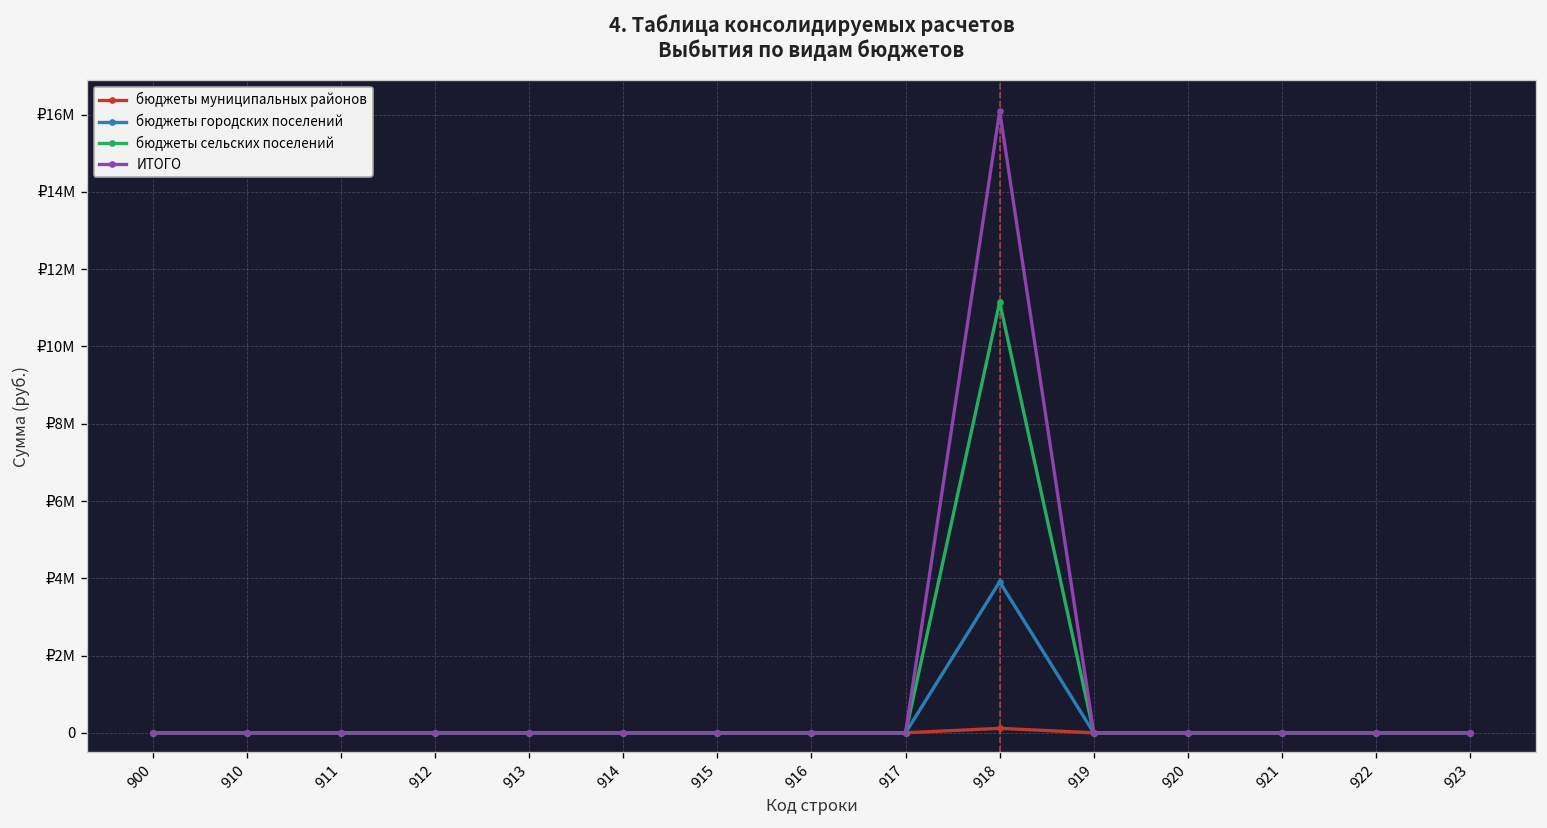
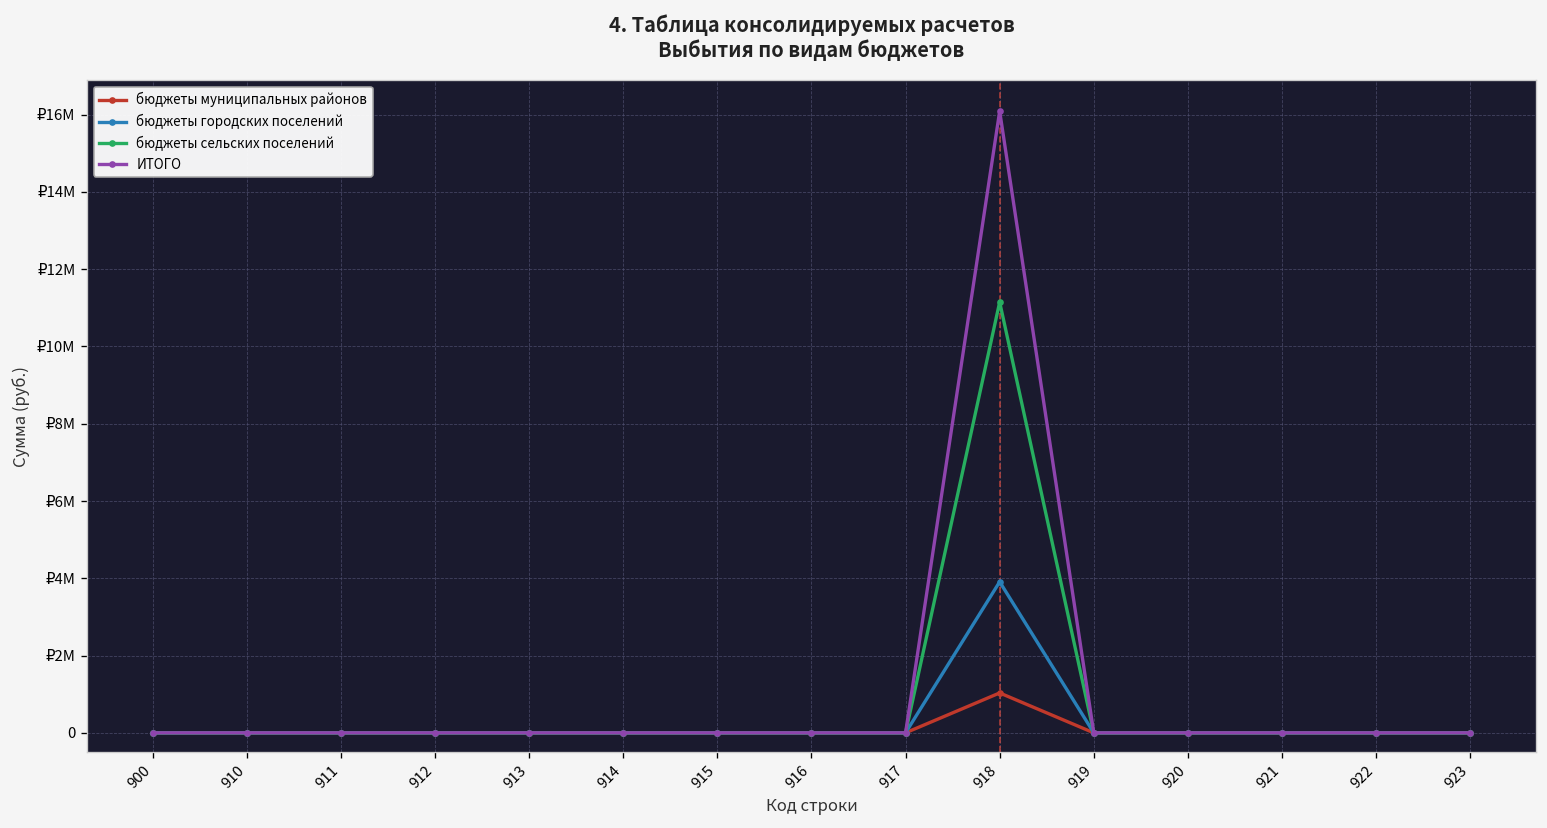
  {
    "бюджеты муниципальных районов": {
-     "918": "₽100000"
+     "918": "₽1000000"
    },
    "бюджеты городских поселений": {
      "918": "₽3900000"
    },
    "бюджеты сельских поселений": {
      "918": "₽11100000"
    },
    "ИТОГО": {
      "918": "₽16100000"
    }
  }
